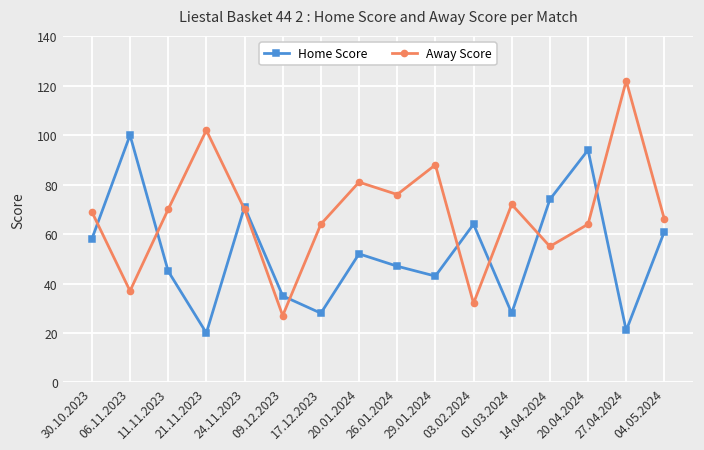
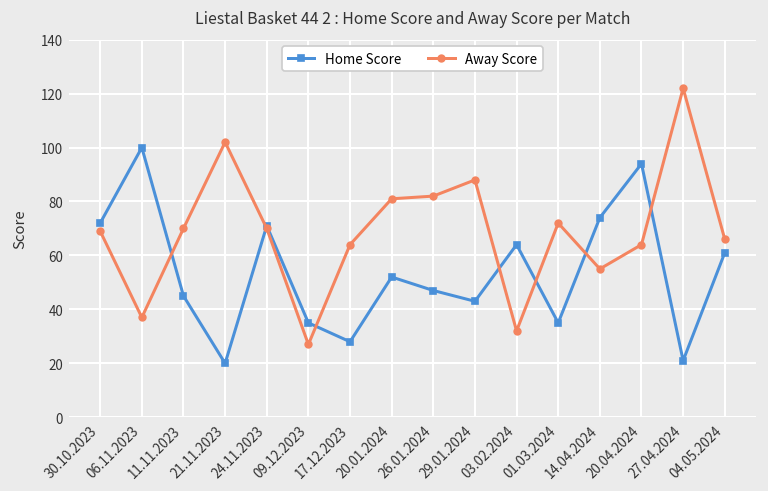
  {
    "Home Score": {
-     "30.10.2023": 58,
+     "30.10.2023": 72,
      "06.11.2023": 100,
      "11.11.2023": 45,
      "21.11.2023": 20,
      "09.12.2023": 35,
      "17.12.2023": 28,
      "20.01.2024": 52,
      "26.01.2024": 47,
      "29.01.2024": 43,
      "03.02.2024": 64,
-     "01.03.2024": 28,
+     "01.03.2024": 35,
      "14.04.2024": 74,
      "20.04.2024": 94,
      "27.04.2024": 21,
      "04.05.2024": 61
    },
    "Away Score": {
      "30.10.2023": 69,
      "06.11.2023": 37,
      "11.11.2023": 70,
      "21.11.2023": 102,
      "09.12.2023": 27,
      "17.12.2023": 64,
      "20.01.2024": 81,
-     "26.01.2024": 76,
+     "26.01.2024": 82,
      "29.01.2024": 88,
      "03.02.2024": 32,
      "01.03.2024": 72,
      "14.04.2024": 55,
      "20.04.2024": 64,
      "27.04.2024": 122,
      "04.05.2024": 66
    }
  }
